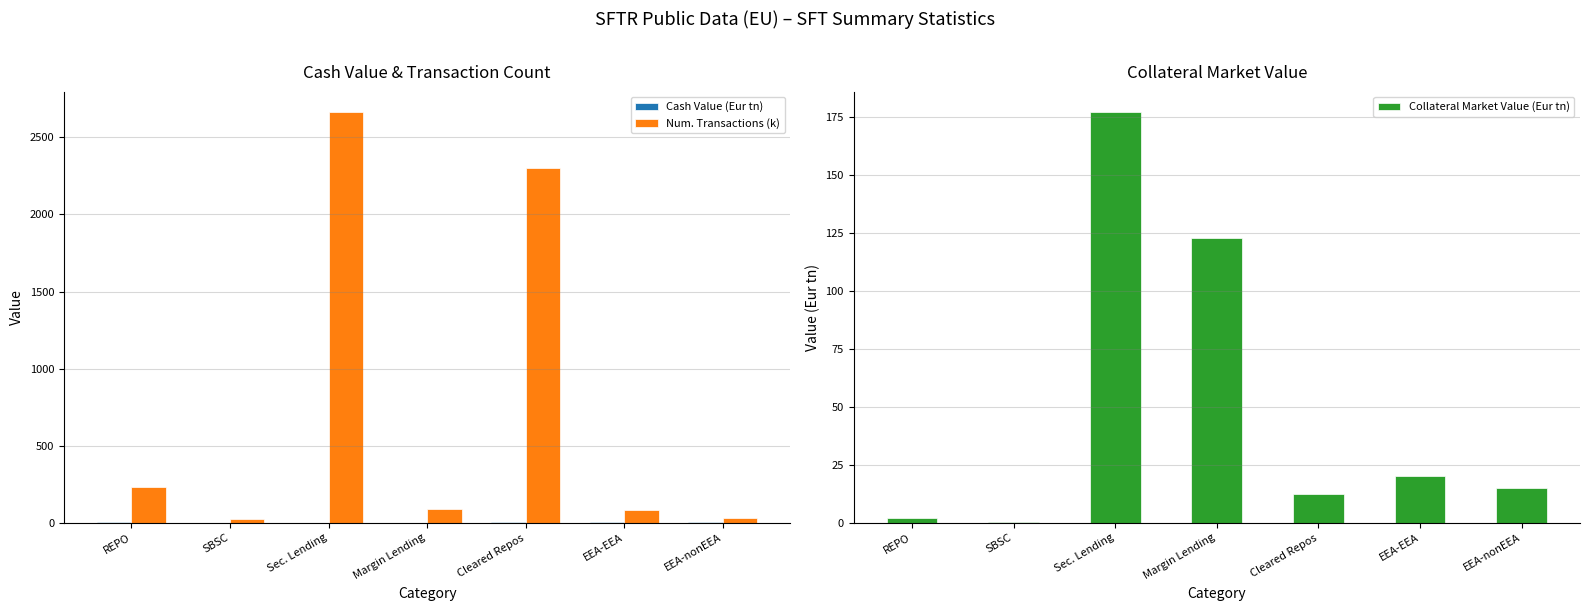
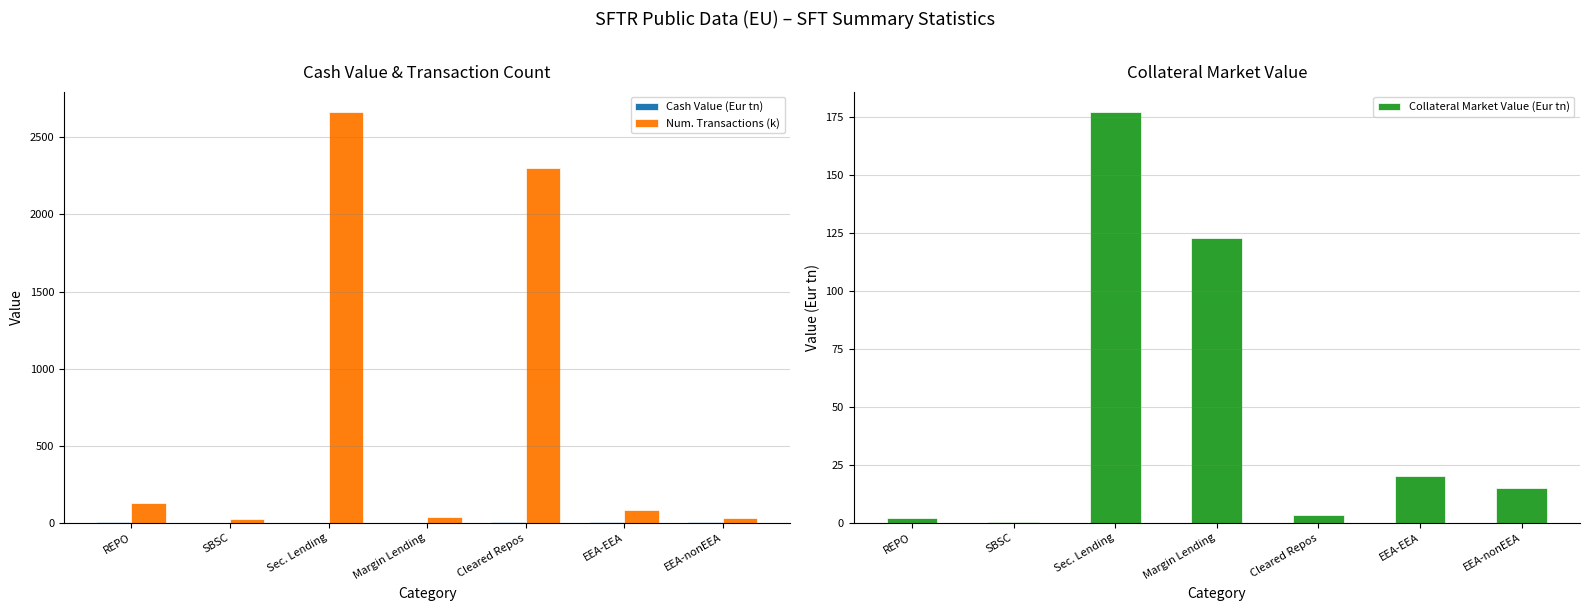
  {
    "Cash Value & Transaction Count": {
      "Num. Transactions (k)": {
-       "REPO": 230,
+       "REPO": 130,
        "SBSC": 20,
        "Sec. Lending": 2660,
-       "Margin Lending": 90,
+       "Margin Lending": 40,
        "Cleared Repos": 2300,
        "EEA-EEA": 80,
        "EEA-nonEEA": 30
      }
    },
    "Collateral Market Value": {
      "REPO": 2,
      "Sec. Lending": 177,
      "Margin Lending": 123,
-     "Cleared Repos": 12,
+     "Cleared Repos": 3,
      "EEA-EEA": 20,
      "EEA-nonEEA": 15
    }
  }
